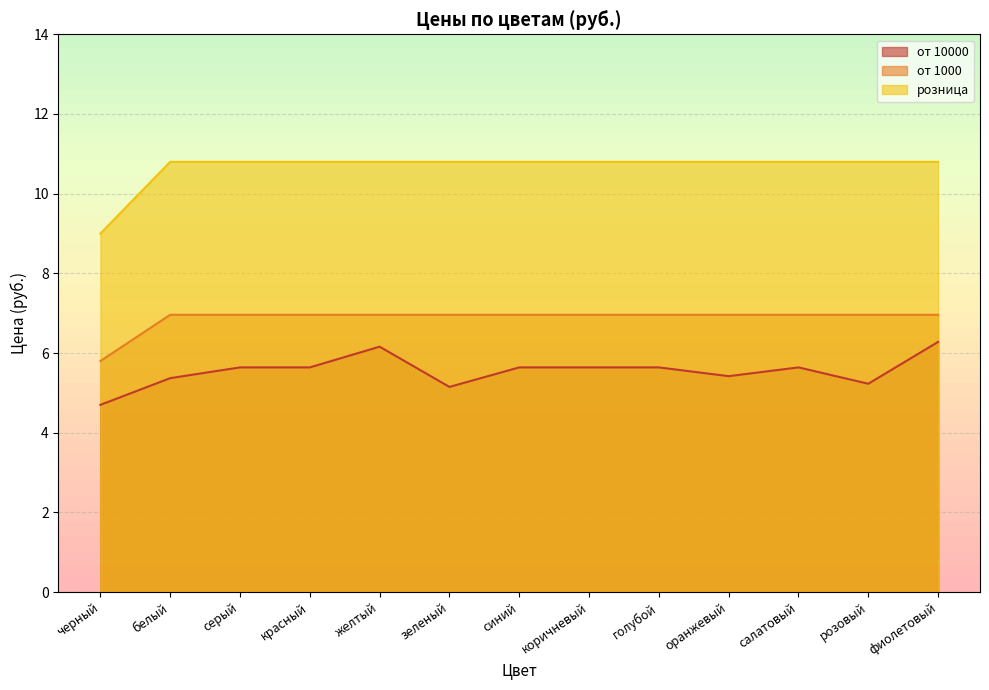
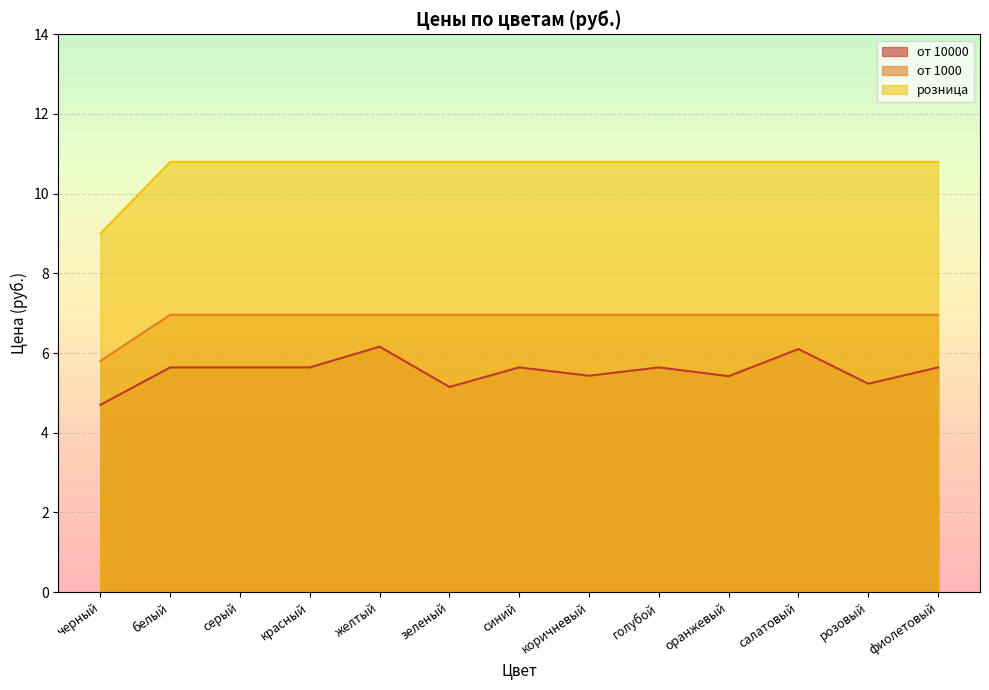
  {
    "от 10000": {
      "черный": 4.7,
-     "белый": 5.4,
+     "белый": 5.6,
      "серый": 5.6,
      "красный": 5.6,
      "желтый": 6.2,
      "зеленый": 5.2,
      "синий": 5.6,
-     "коричневый": 5.6,
+     "коричневый": 5.4,
      "голубой": 5.6,
      "оранжевый": 5.4,
-     "салатовый": 5.6,
+     "салатовый": 6.1,
      "розовый": 5.2,
-     "фиолетовый": 6.3
+     "фиолетовый": 5.6
    },
    "от 1000": {
      "черный": 5.8,
      "белый": 7.0,
      "серый": 7.0,
      "красный": 7.0,
      "желтый": 7.0,
      "зеленый": 7.0,
      "синий": 7.0,
      "коричневый": 7.0,
      "голубой": 7.0,
      "оранжевый": 7.0,
      "салатовый": 7.0,
      "розовый": 7.0,
      "фиолетовый": 7.0
    },
    "розница": {
      "черный": 9.0,
      "белый": 10.8,
      "серый": 10.8,
      "красный": 10.8,
      "желтый": 10.8,
      "зеленый": 10.8,
      "синий": 10.8,
      "коричневый": 10.8,
      "голубой": 10.8,
      "оранжевый": 10.8,
      "салатовый": 10.8,
      "розовый": 10.8,
      "фиолетовый": 10.8
    }
  }
